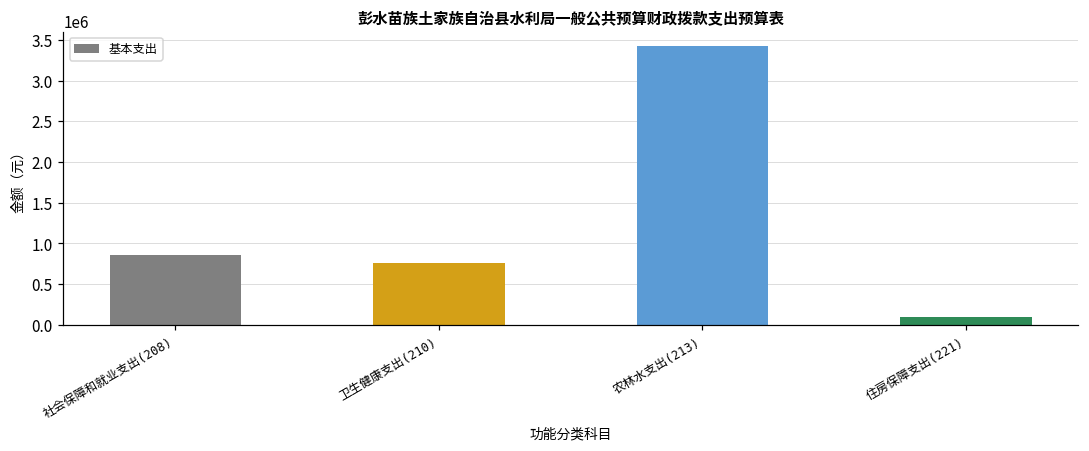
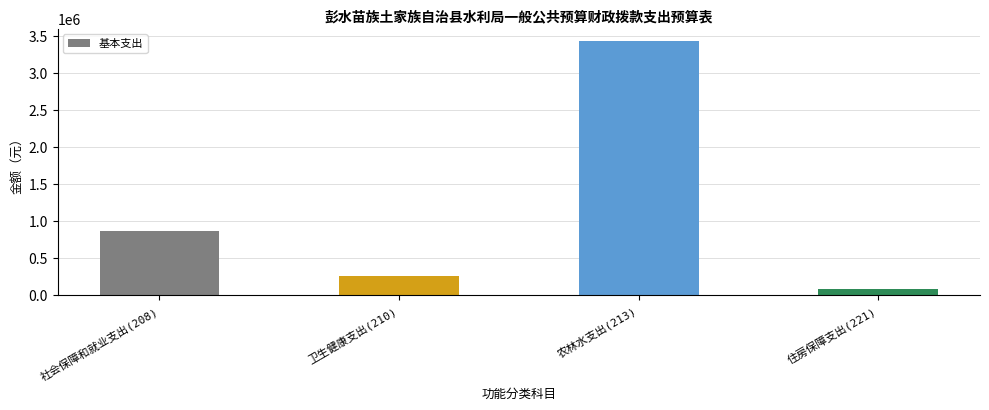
  {
    "社会保障和就业支出(208)": 900000,
-   "卫生健康支出(210)": 800000,
+   "卫生健康支出(210)": 300000,
    "农林水支出(213)": 3400000,
    "住房保障支出(221)": 100000
  }
